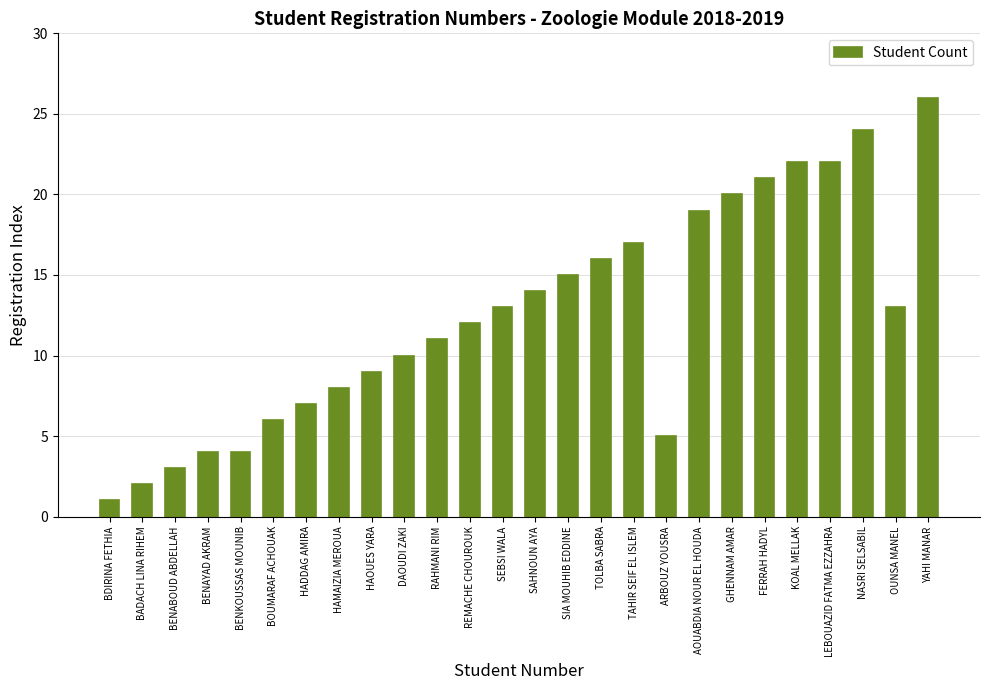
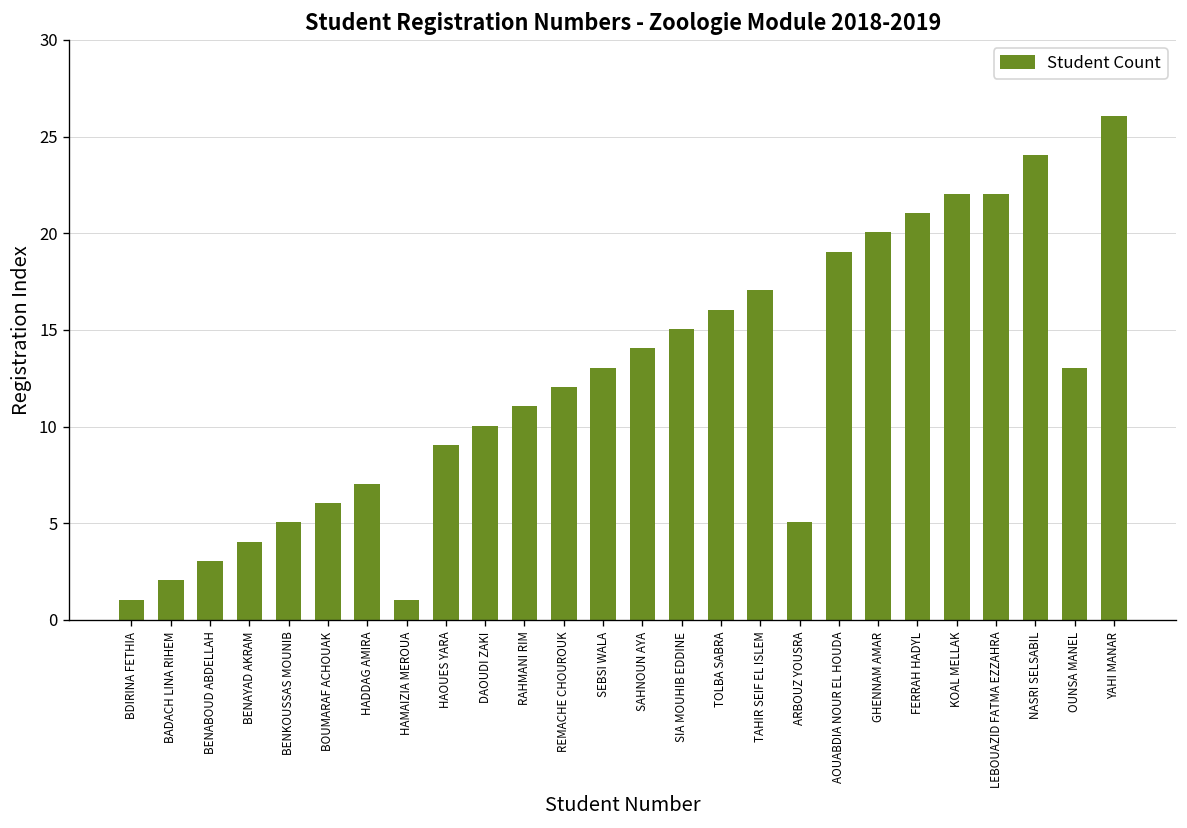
  {
    "BDIRINA FETHIA": 1,
    "BADACH LINA RIHEM": 2,
    "BENABOUD ABDELLAH": 3,
    "BENAYAD AKRAM": 4,
-   "BENKOUSSAS MOUNIB": 4,
+   "BENKOUSSAS MOUNIB": 5,
    "BOUMARAF ACHOUAK": 6,
    "HADDAG AMIRA": 7,
-   "HAMAIZIA MEROUA": 8,
+   "HAMAIZIA MEROUA": 1,
    "HAOUES YARA": 9,
    "DAOUDI ZAKI": 10,
    "RAHMANI RIM": 11,
    "REMACHE CHOUROUK": 12,
    "SEBSI WALA": 13,
    "SAHNOUN AYA": 14,
    "SIA MOUHIB EDDINE": 15,
    "TOLBA SABRA": 16,
    "TAHIR SEIF EL ISLEM": 17,
    "ARBOUZ YOUSRA": 5,
    "AOUABDIA NOUR EL HOUDA": 19,
    "GHENNAM AMAR": 20,
    "FERRAH HADYL": 21,
    "KOAL MELLAK": 22,
    "LEBOUAZID FATMA EZZAHRA": 22,
    "NASRI SELSABIL": 24,
    "OUNSA MANEL": 13,
    "YAHI MANAR": 26
  }
